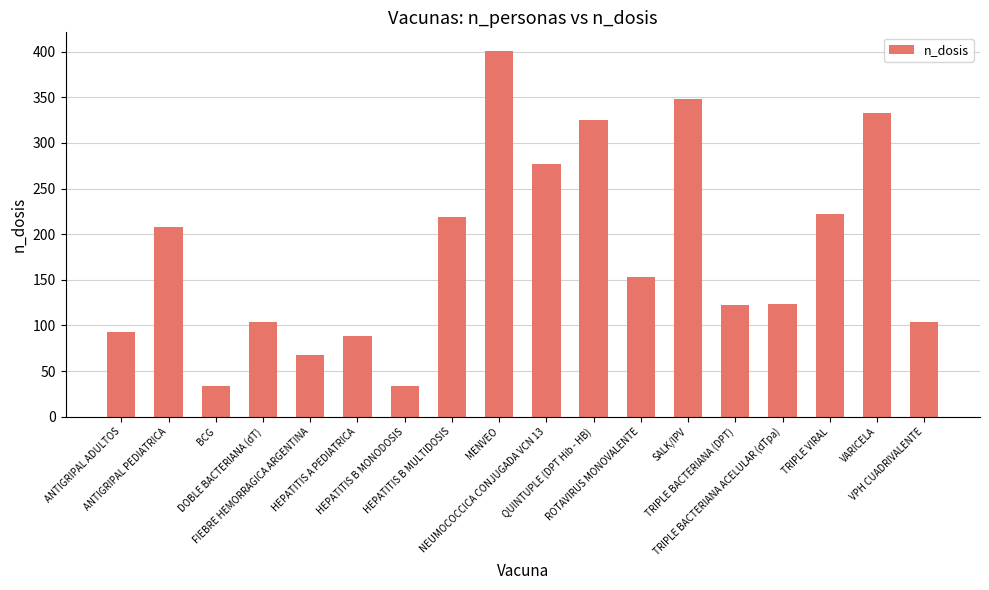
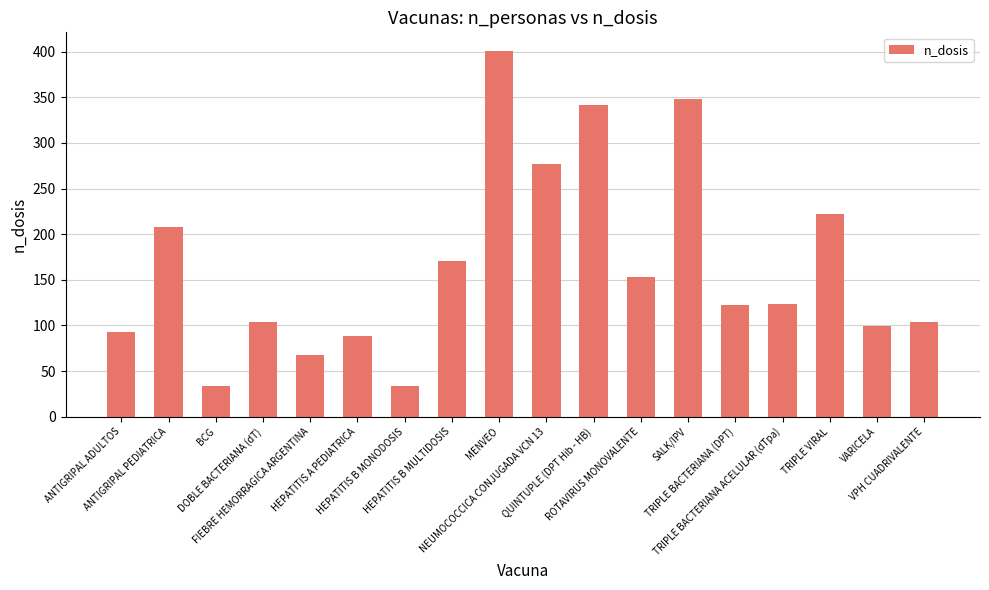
  {
    "ANTIGRIPAL ADULTOS": 90,
    "ANTIGRIPAL PEDIATRICA": 210,
    "BCG": 30,
    "DOBLE BACTERIANA (dT)": 100,
    "FIEBRE HEMORRAGICA ARGENTINA": 70,
    "HEPATITIS A PEDIATRICA": 90,
    "HEPATITIS B MONODOSIS": 30,
-   "HEPATITIS B MULTIDOSIS": 220,
+   "HEPATITIS B MULTIDOSIS": 170,
    "MENVEO": 400,
    "NEUMOCOCCICA CONJUGADA VCN 13": 280,
-   "QUINTUPLE (DPT Hib - HB)": 330,
+   "QUINTUPLE (DPT Hib - HB)": 340,
    "ROTAVIRUS MONOVALENTE": 150,
    "SALK/IPV": 350,
    "TRIPLE BACTERIANA (DPT)": 120,
    "TRIPLE BACTERIANA ACELULAR (dTpa)": 120,
    "TRIPLE VIRAL": 220,
-   "VARICELA": 330,
+   "VARICELA": 100,
    "VPH CUADRIVALENTE": 100
  }
